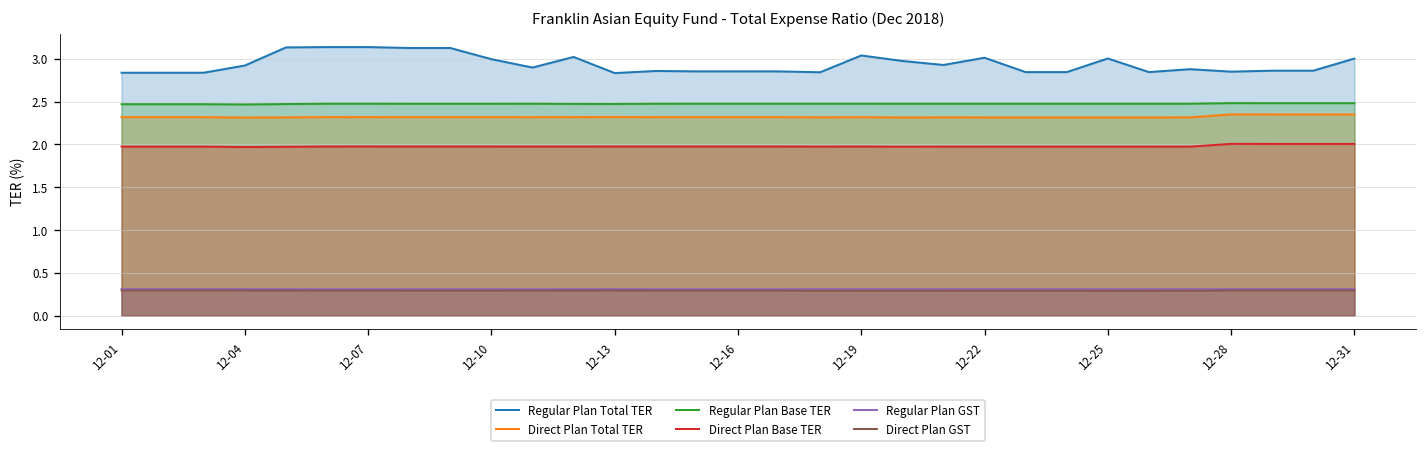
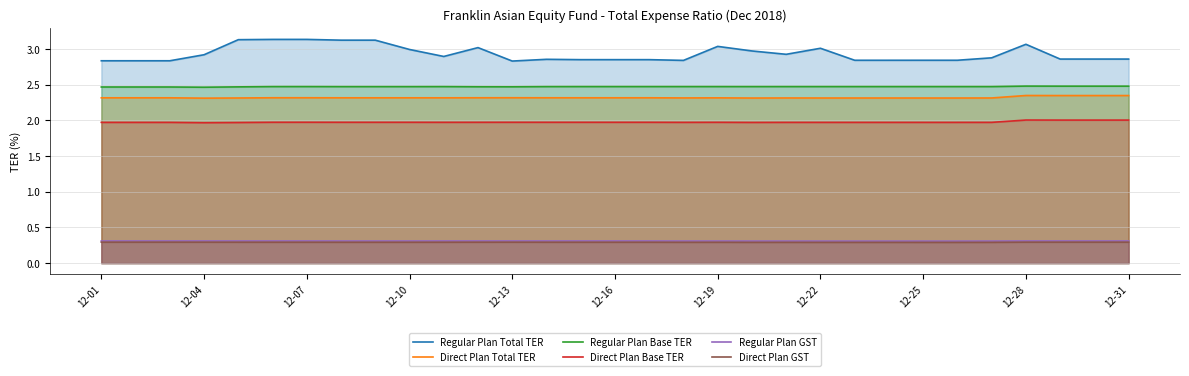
  {
    "Regular Plan Total TER": {
      "12-01": 2.8,
      "12-04": 2.9,
      "12-07": 3.1,
      "12-10": 3.0,
      "12-13": 2.8,
      "12-16": 2.9,
      "12-19": 3.0,
      "12-22": 3.0,
-     "12-25": 3.0,
-     "12-28": 2.8,
-     "12-31": 3.0
+     "12-25": 2.8,
+     "12-28": 3.1,
+     "12-31": 2.9
    },
    "Direct Plan Total TER": {
      "12-01": 2.3,
      "12-04": 2.3,
      "12-07": 2.3,
      "12-10": 2.3,
      "12-13": 2.3,
      "12-16": 2.3,
      "12-19": 2.3,
      "12-22": 2.3,
      "12-25": 2.3,
      "12-28": 2.3,
      "12-31": 2.3
    },
    "Regular Plan Base TER": {
      "12-01": 2.5,
      "12-04": 2.5,
      "12-07": 2.5,
      "12-10": 2.5,
      "12-13": 2.5,
      "12-16": 2.5,
      "12-19": 2.5,
      "12-22": 2.5,
      "12-25": 2.5,
      "12-28": 2.5,
      "12-31": 2.5
    },
    "Direct Plan Base TER": {
      "12-01": 2.0,
      "12-04": 2.0,
      "12-07": 2.0,
      "12-10": 2.0,
      "12-13": 2.0,
      "12-16": 2.0,
      "12-19": 2.0,
      "12-22": 2.0,
      "12-25": 2.0,
      "12-28": 2.0,
      "12-31": 2.0
    }
  }
